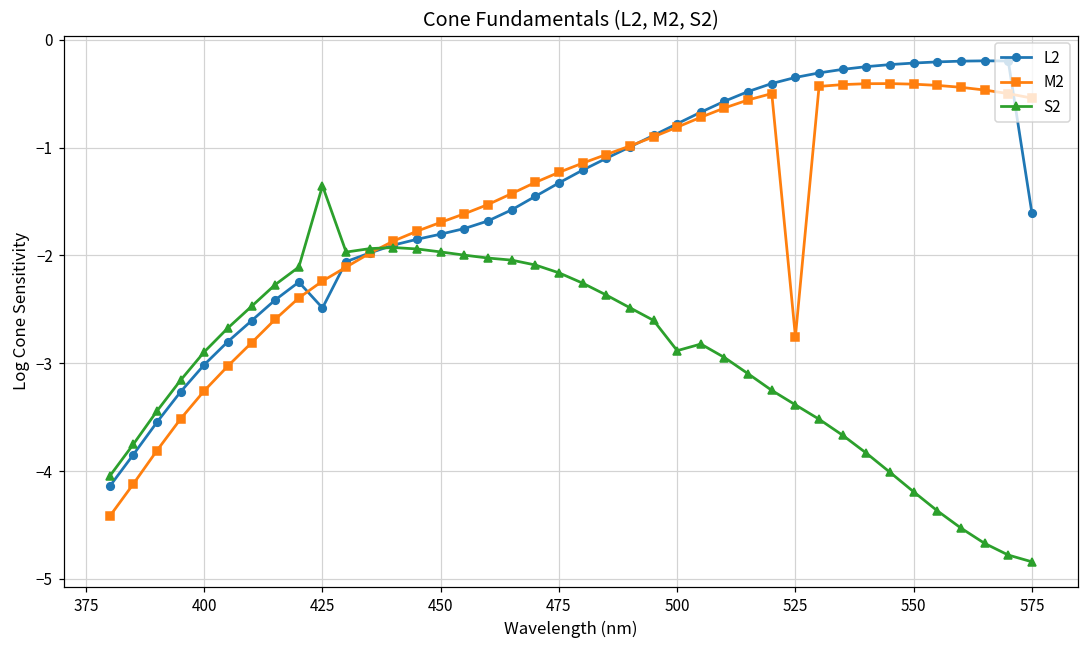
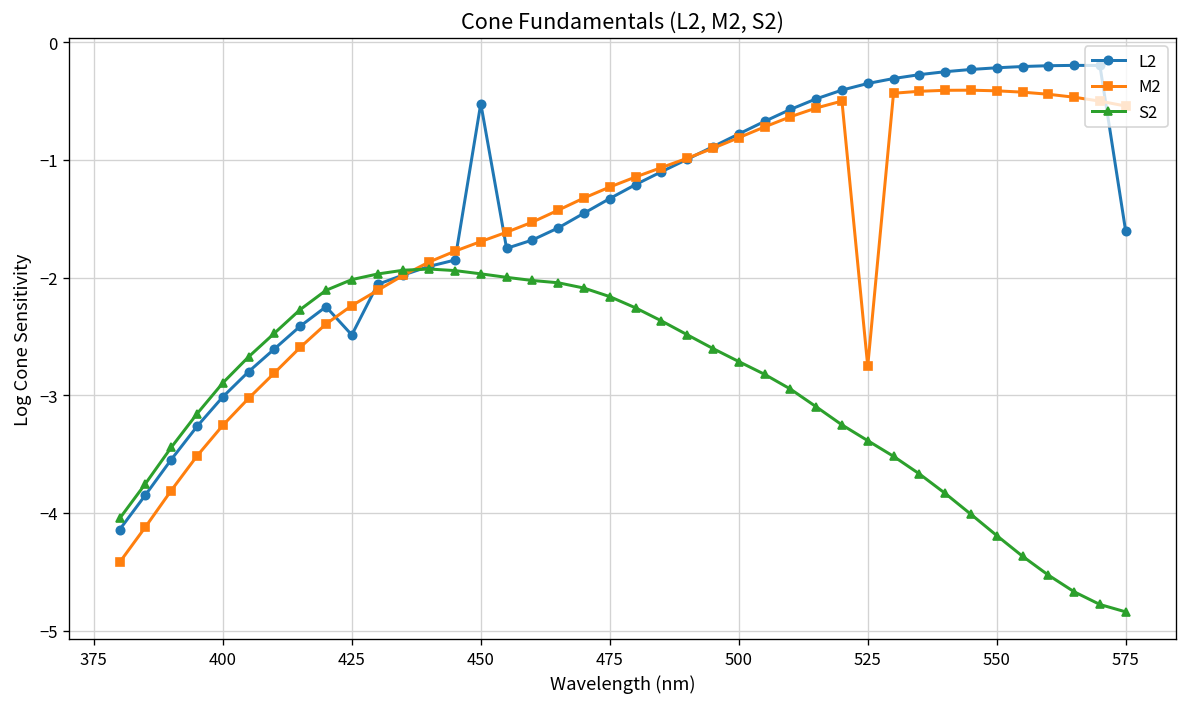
  {
    "L2": {
      "400": -3.0,
      "425": -2.5,
-     "450": -1.8,
+     "450": -0.5,
      "475": -1.3,
      "500": -0.8,
      "525": -0.3,
      "550": -0.2,
      "575": -1.6
    },
    "M2": {
      "400": -3.3,
      "425": -2.2,
      "450": -1.7,
      "475": -1.2,
      "500": -0.8,
      "525": -2.8,
      "550": -0.4
    },
    "S2": {
      "400": -2.9,
-     "425": -1.4,
+     "425": -2.0,
      "450": -2.0,
      "475": -2.2,
-     "500": -2.9,
+     "500": -2.7,
      "525": -3.4,
      "550": -4.2,
      "575": -4.8
    }
  }
